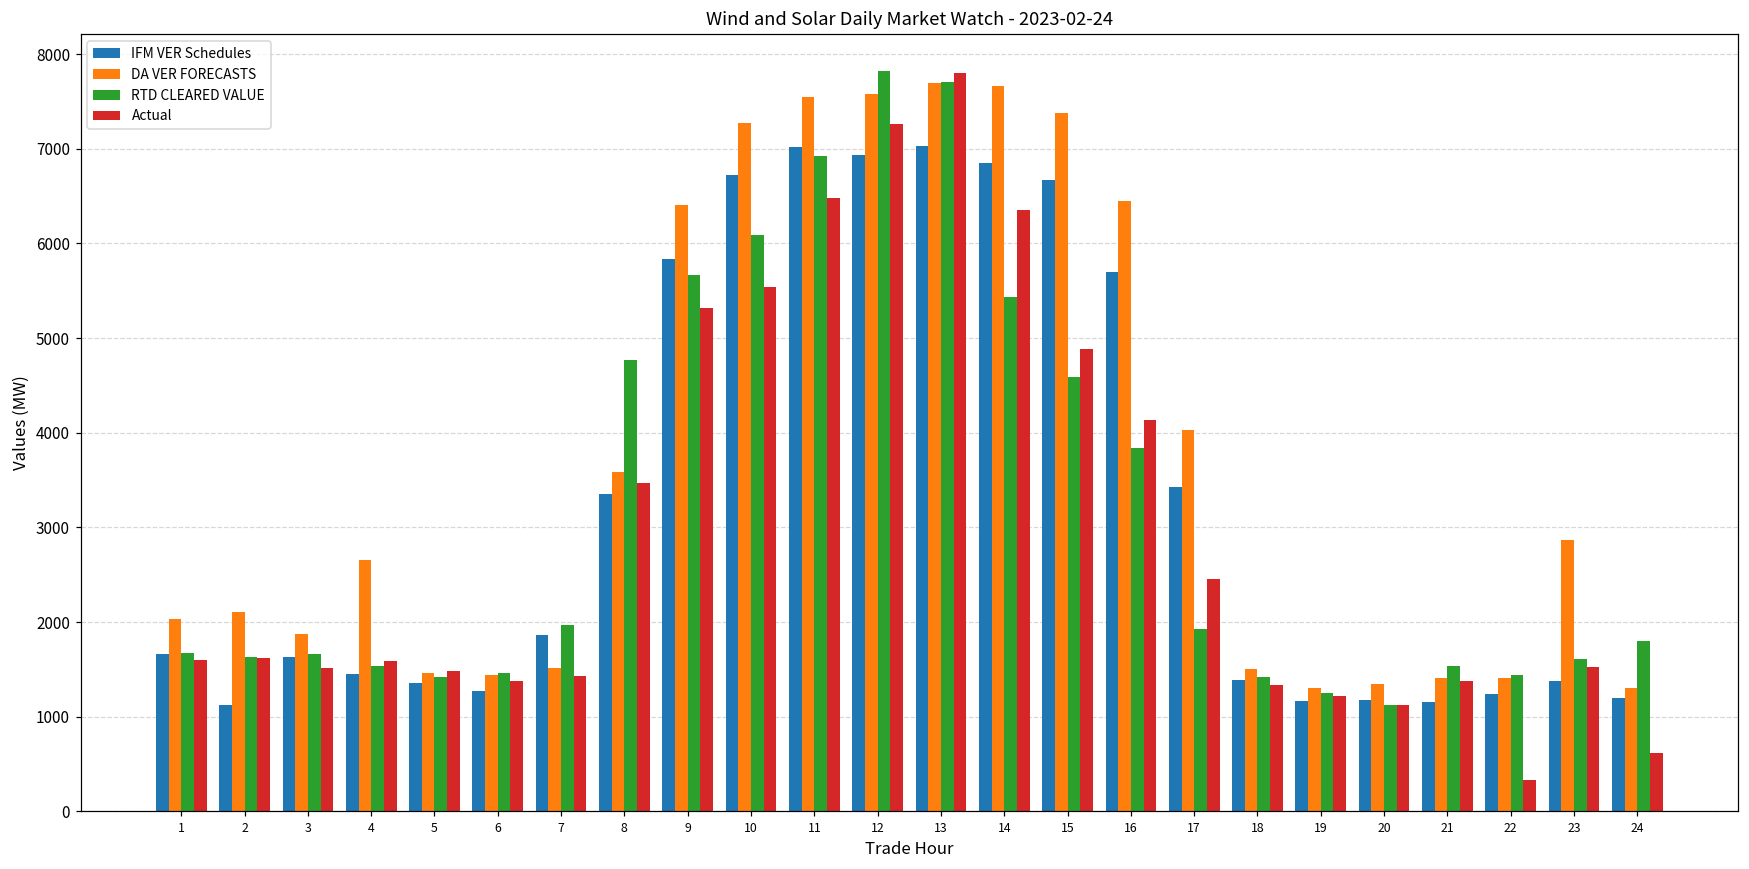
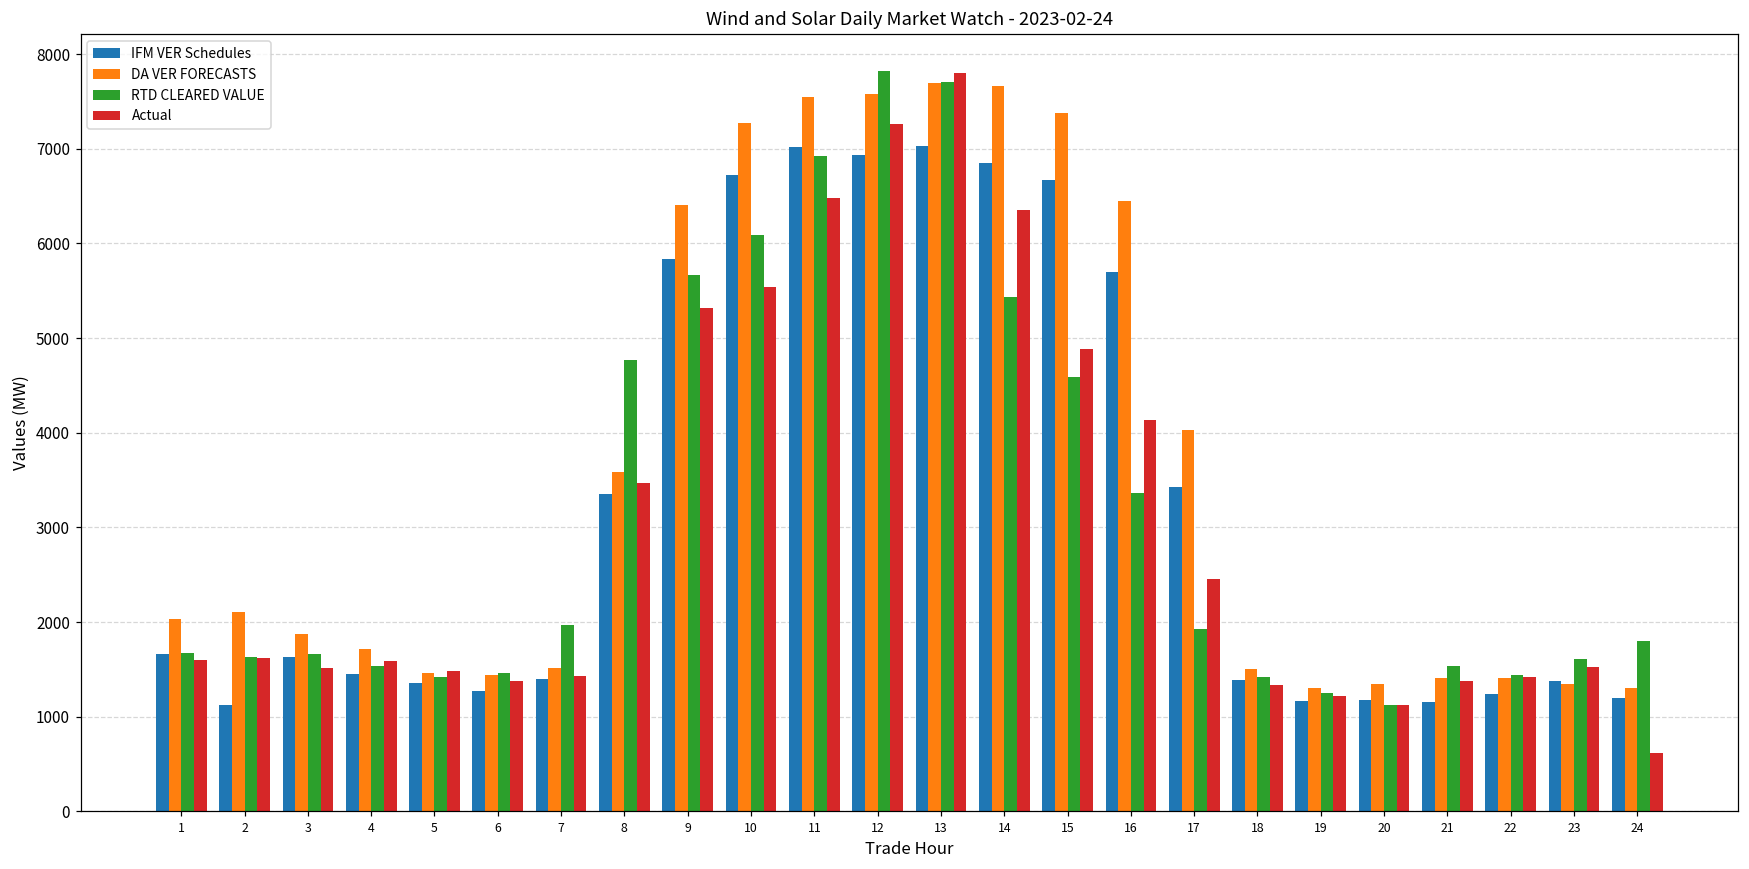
  {
    "IFM VER Schedules": {
      "1": 1700,
      "2": 1100,
      "3": 1600,
      "4": 1500,
      "5": 1400,
      "6": 1300,
-     "7": 1900,
+     "7": 1400,
      "8": 3300,
      "9": 5800,
      "10": 6700,
      "11": 7000,
      "12": 6900,
      "13": 7000,
      "14": 6900,
      "15": 6700,
      "16": 5700,
      "17": 3400,
      "18": 1400,
      "19": 1200,
      "20": 1200,
      "21": 1200,
      "22": 1200,
      "23": 1400,
      "24": 1200
    },
    "DA VER FORECASTS": {
      "1": 2000,
      "2": 2100,
      "3": 1900,
-     "4": 2700,
+     "4": 1700,
      "5": 1500,
      "6": 1400,
      "7": 1500,
      "8": 3600,
      "9": 6400,
      "10": 7300,
      "11": 7600,
      "12": 7600,
      "13": 7700,
      "14": 7700,
      "15": 7400,
      "16": 6400,
      "17": 4000,
      "18": 1500,
      "19": 1300,
      "20": 1300,
      "21": 1400,
      "22": 1400,
-     "23": 2900,
+     "23": 1300,
      "24": 1300
    },
    "RTD CLEARED VALUE": {
      "1": 1700,
      "2": 1600,
      "3": 1700,
      "4": 1500,
      "5": 1400,
      "6": 1500,
      "7": 2000,
      "8": 4800,
      "9": 5700,
      "10": 6100,
      "11": 6900,
      "12": 7800,
      "13": 7700,
      "14": 5400,
      "15": 4600,
-     "16": 3800,
+     "16": 3400,
      "17": 1900,
      "18": 1400,
      "19": 1200,
      "20": 1100,
      "21": 1500,
      "22": 1400,
      "23": 1600,
      "24": 1800
    },
    "Actual": {
      "1": 1600,
      "2": 1600,
      "3": 1500,
      "4": 1600,
      "5": 1500,
      "6": 1400,
      "7": 1400,
      "8": 3500,
      "9": 5300,
      "10": 5500,
      "11": 6500,
      "12": 7300,
      "13": 7800,
      "14": 6400,
      "15": 4900,
      "16": 4100,
      "17": 2500,
      "18": 1300,
      "19": 1200,
      "20": 1100,
      "21": 1400,
-     "22": 300,
+     "22": 1400,
      "23": 1500,
      "24": 600
    }
  }
